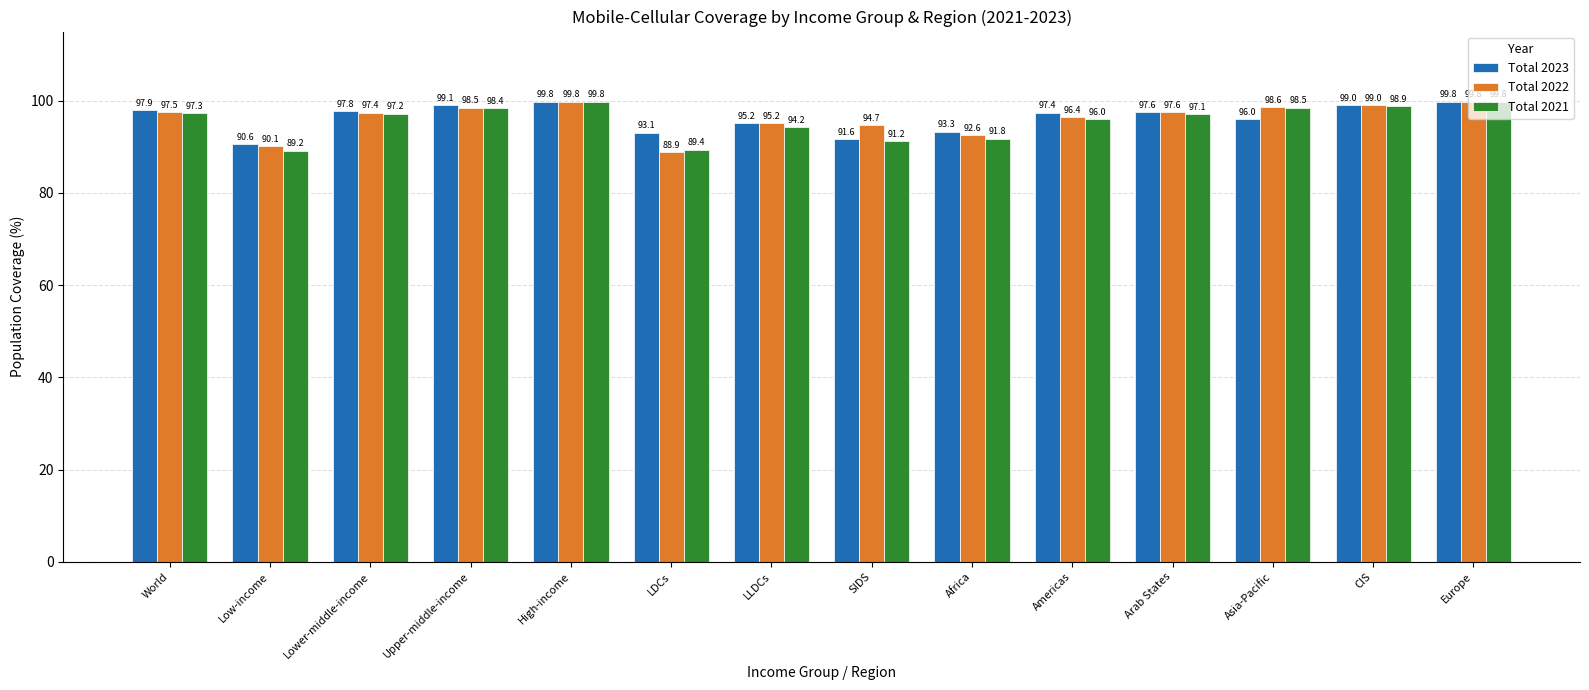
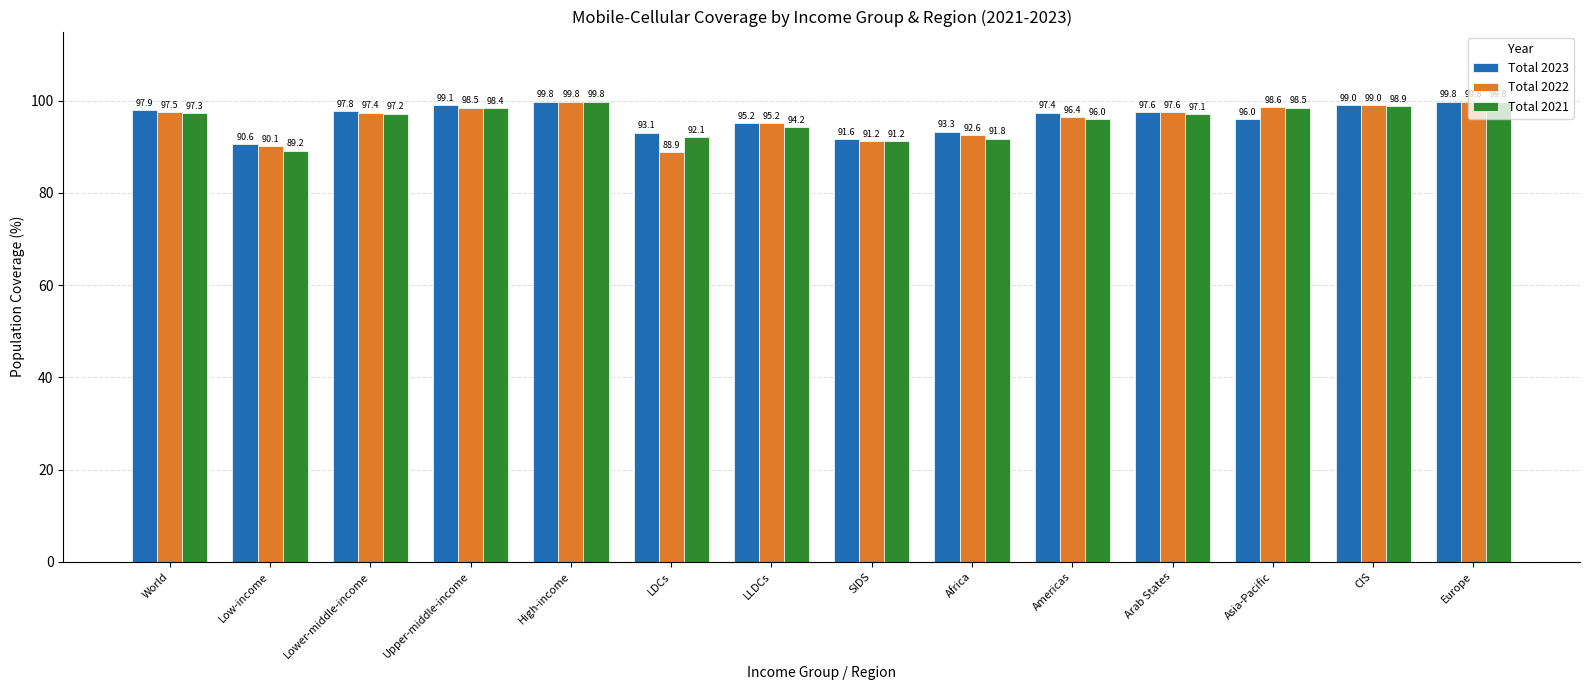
  {
    "Total 2023": {
      "World": 97.9,
      "Low-income": 90.6,
      "Lower-middle-income": 97.8,
      "Upper-middle-income": 99.1,
      "High-income": 99.8,
      "LDCs": 93.1,
      "LLDCs": 95.2,
      "SIDS": 91.6,
      "Africa": 93.3,
      "Americas": 97.4,
      "Arab States": 97.6,
      "Asia-Pacific": 96.0,
      "CIS": 99.0,
      "Europe": 99.8
    },
    "Total 2022": {
      "World": 97.5,
      "Low-income": 90.1,
      "Lower-middle-income": 97.4,
      "Upper-middle-income": 98.5,
      "High-income": 99.8,
      "LDCs": 88.9,
      "LLDCs": 95.2,
-     "SIDS": 94.7,
+     "SIDS": 91.2,
      "Africa": 92.6,
      "Americas": 96.4,
      "Arab States": 97.6,
      "Asia-Pacific": 98.6,
      "CIS": 99.0
    },
    "Total 2021": {
      "World": 97.3,
      "Low-income": 89.2,
      "Lower-middle-income": 97.2,
      "Upper-middle-income": 98.4,
      "High-income": 99.8,
-     "LDCs": 89.4,
+     "LDCs": 92.1,
      "LLDCs": 94.2,
      "SIDS": 91.2,
      "Africa": 91.8,
      "Americas": 96.0,
      "Arab States": 97.1,
      "Asia-Pacific": 98.5,
      "CIS": 98.9
    }
  }
